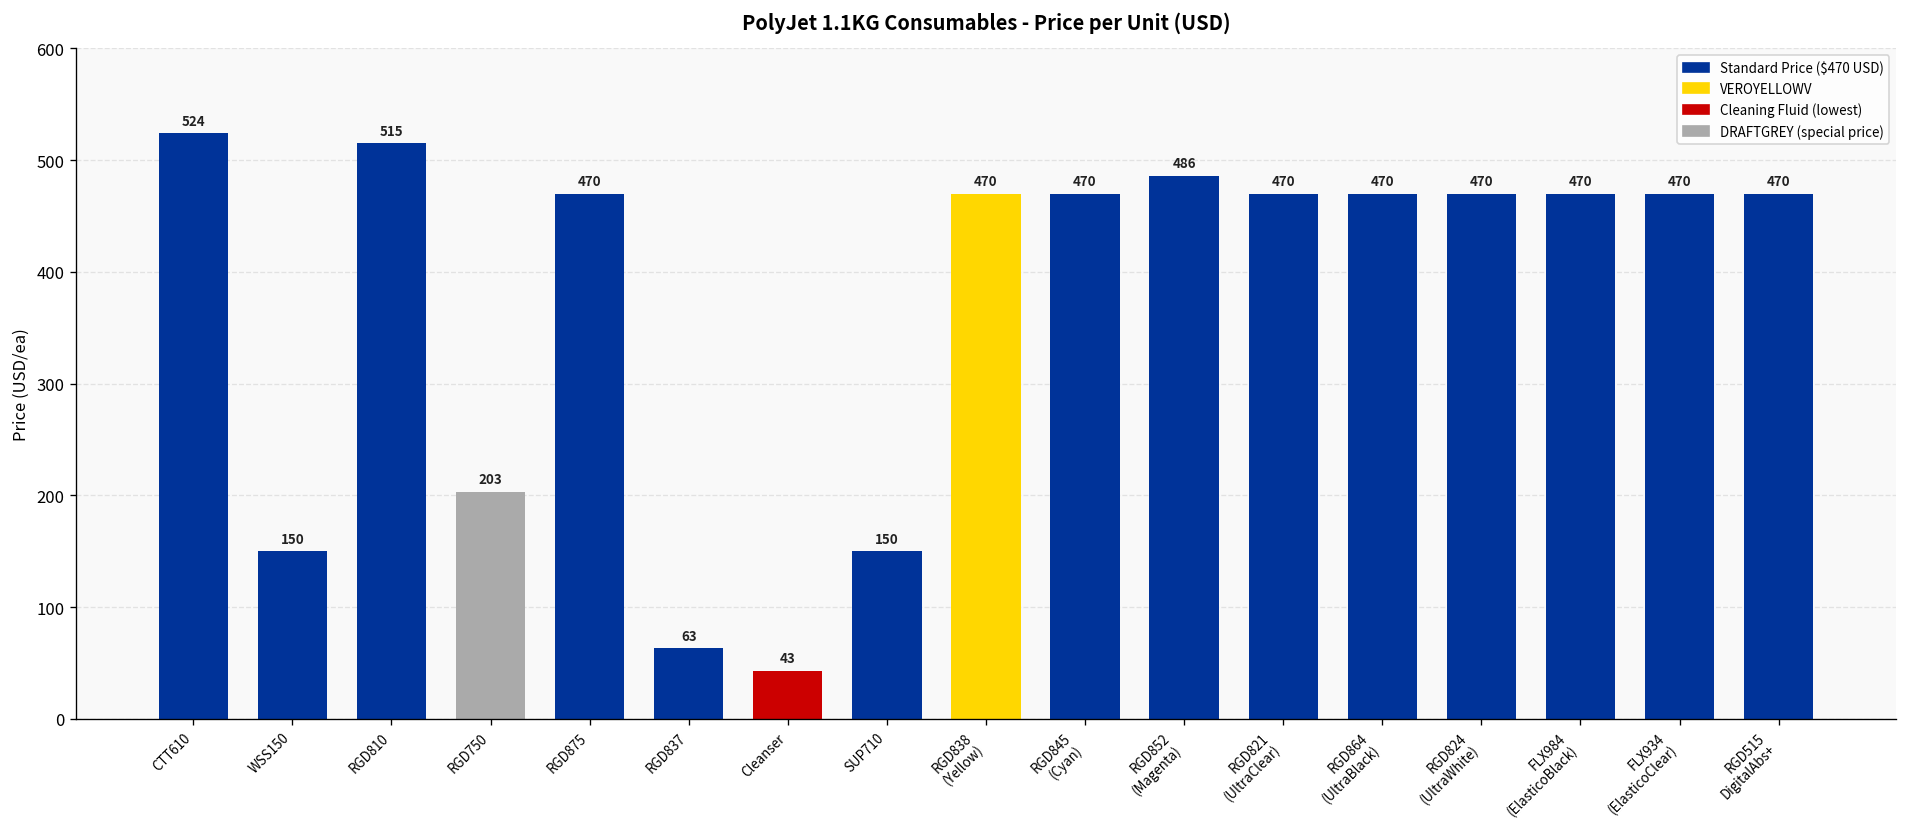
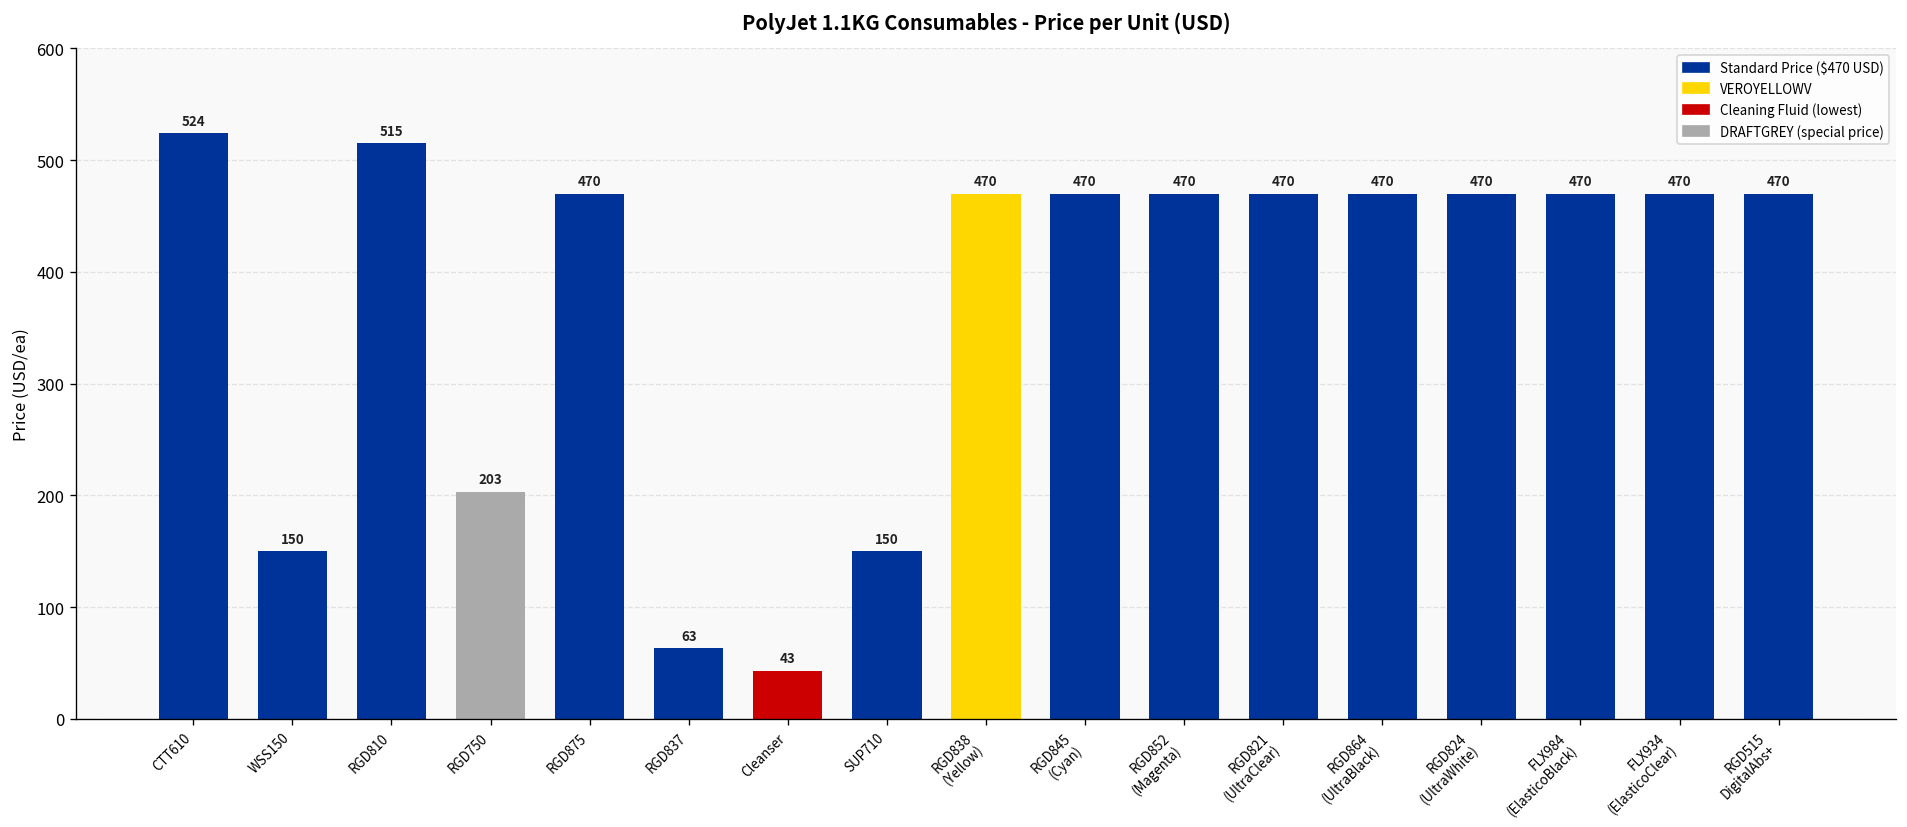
  {
    "CTT610": 524,
    "WSS150": 150,
    "RGD810": 515,
    "RGD750": 203,
    "RGD875": 470,
    "RGD837": 63,
    "Cleanser": 43,
    "SUP710": 150,
    "RGD838 (Yellow)": 470,
    "RGD845 (Cyan)": 470,
-   "RGD852 (Magenta)": 486,
+   "RGD852 (Magenta)": 470,
    "RGD821 (UltraClear)": 470,
    "RGD864 (UltraBlack)": 470,
    "RGD824 (UltraWhite)": 470,
    "FLX984 (ElasticoBlack)": 470,
    "FLX934 (ElasticoClear)": 470,
    "RGD515 DigitalAbs+": 470
  }
